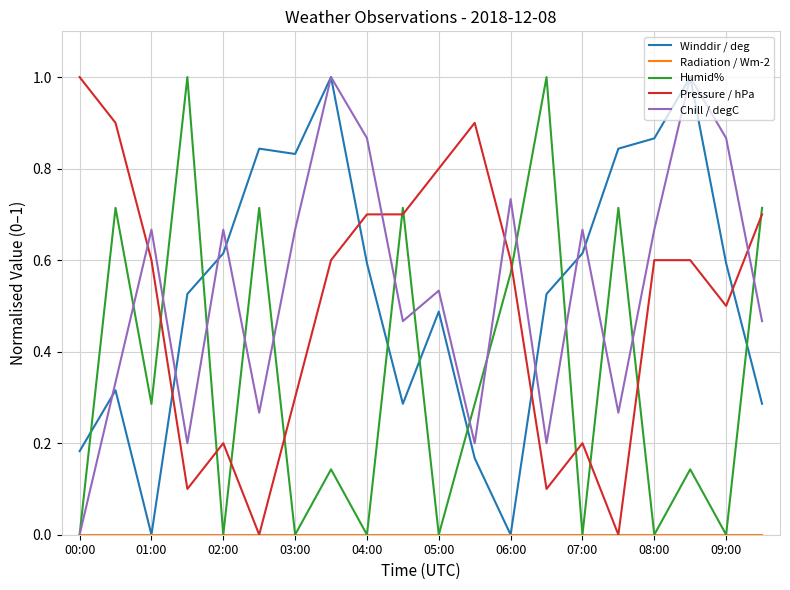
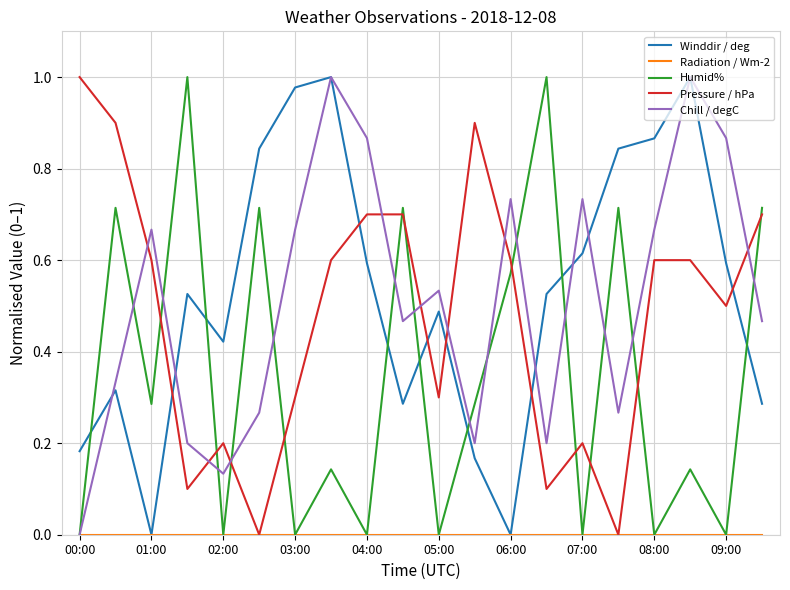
  {
    "Winddir / deg": {
      "00:00": 0.18,
-     "02:00": 0.61,
-     "03:00": 0.83,
+     "02:00": 0.42,
+     "03:00": 0.98,
      "04:00": 0.59,
      "05:00": 0.49,
      "07:00": 0.61,
      "08:00": 0.87,
      "09:00": 0.59
    },
    "Humid%": {
      "01:00": 0.29,
      "06:00": 0.57
    },
    "Pressure / hPa": {
      "00:00": 1.00,
      "01:00": 0.60,
      "02:00": 0.20,
      "03:00": 0.30,
      "04:00": 0.70,
-     "05:00": 0.80,
+     "05:00": 0.30,
      "06:00": 0.60,
      "07:00": 0.20,
      "08:00": 0.60,
      "09:00": 0.50
    },
    "Chill / degC": {
      "01:00": 0.67,
-     "02:00": 0.67,
+     "02:00": 0.13,
      "03:00": 0.67,
      "04:00": 0.87,
      "05:00": 0.53,
      "06:00": 0.73,
-     "07:00": 0.67,
+     "07:00": 0.73,
      "08:00": 0.67,
      "09:00": 0.87
    }
  }
